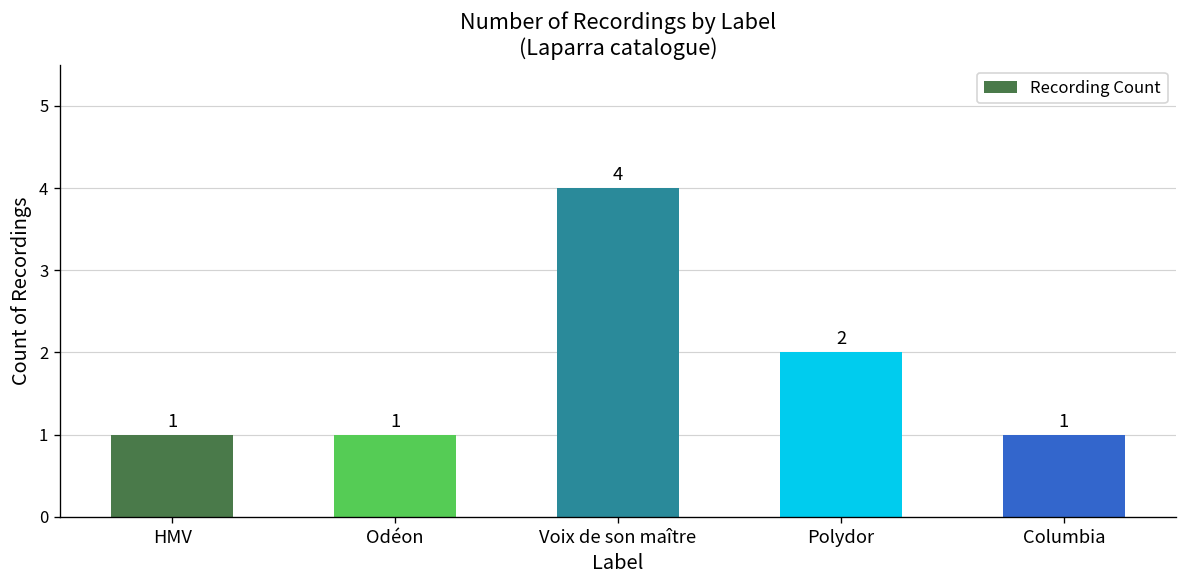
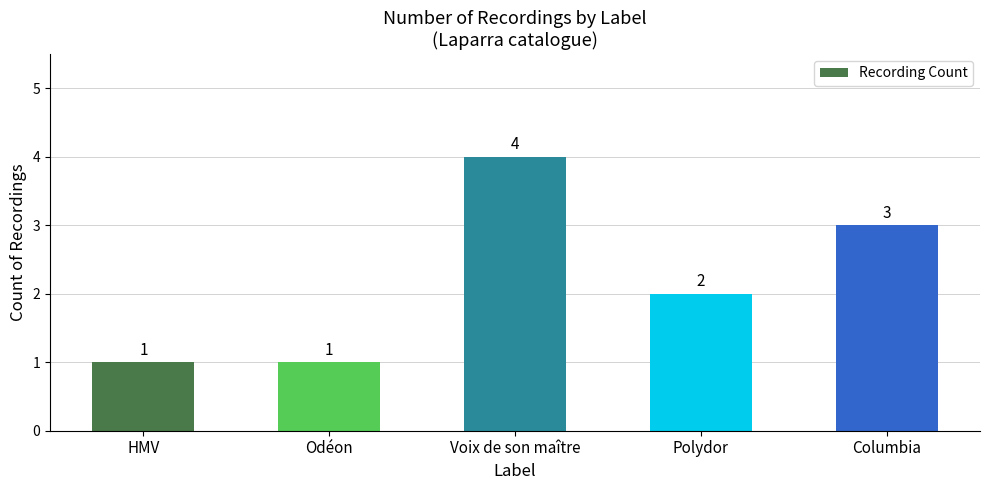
  {
    "HMV": 1,
    "Odéon": 1,
    "Voix de son maître": 4,
    "Polydor": 2,
-   "Columbia": 1
+   "Columbia": 3
  }
